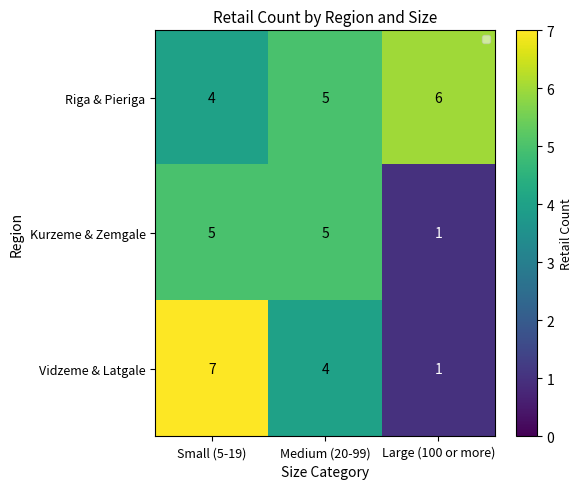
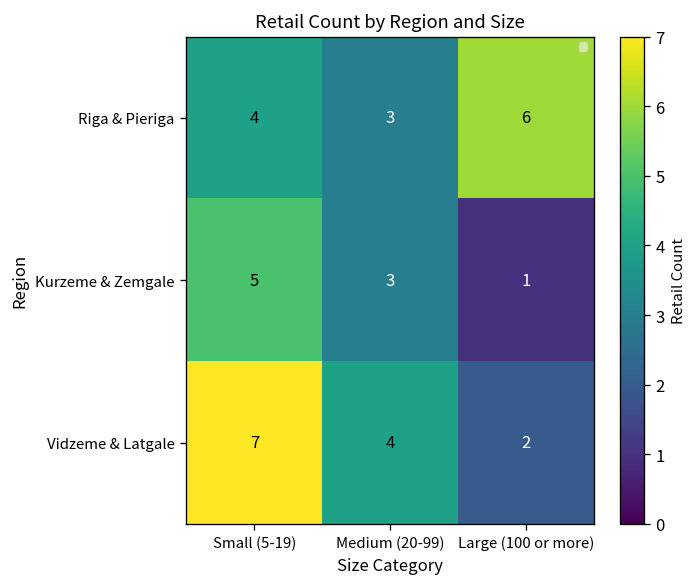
  {
    "Riga & Pieriga": {
      "Small (5-19)": 4,
-     "Medium (20-99)": 5,
+     "Medium (20-99)": 3,
      "Large (100 or more)": 6
    },
    "Kurzeme & Zemgale": {
      "Small (5-19)": 5,
-     "Medium (20-99)": 5,
+     "Medium (20-99)": 3,
      "Large (100 or more)": 1
    },
    "Vidzeme & Latgale": {
      "Small (5-19)": 7,
      "Medium (20-99)": 4,
-     "Large (100 or more)": 1
+     "Large (100 or more)": 2
    }
  }
